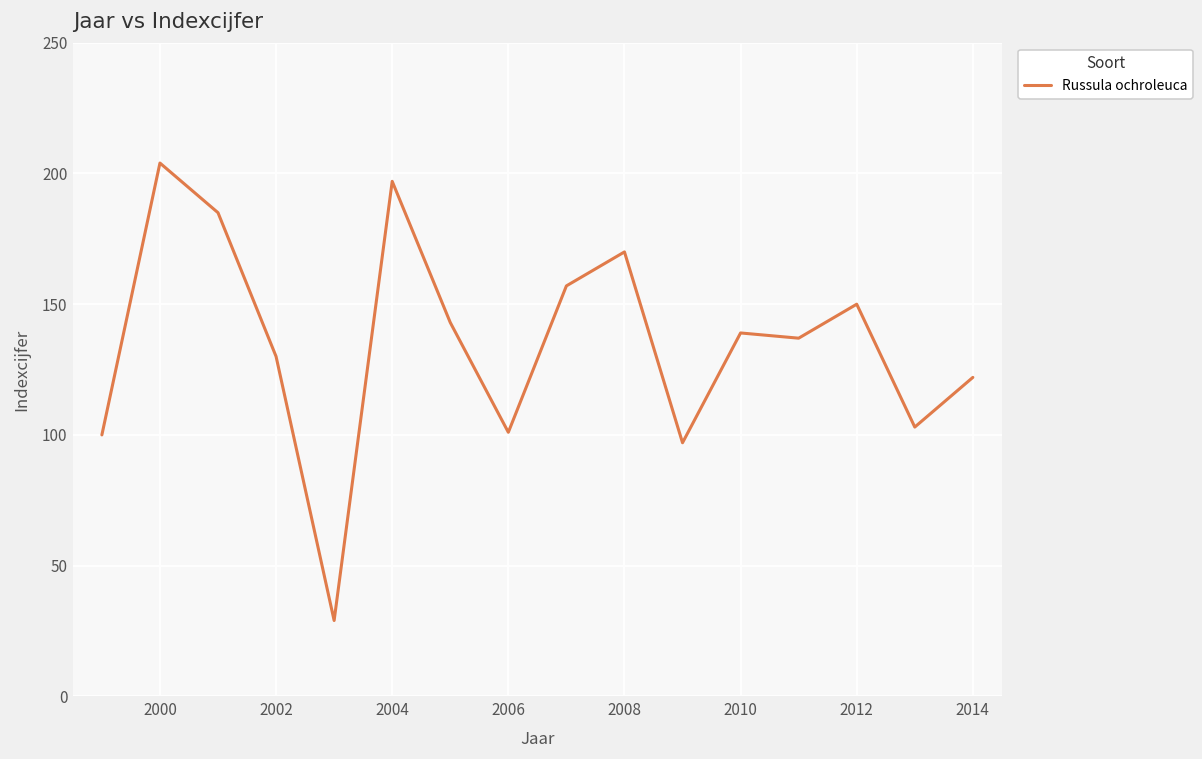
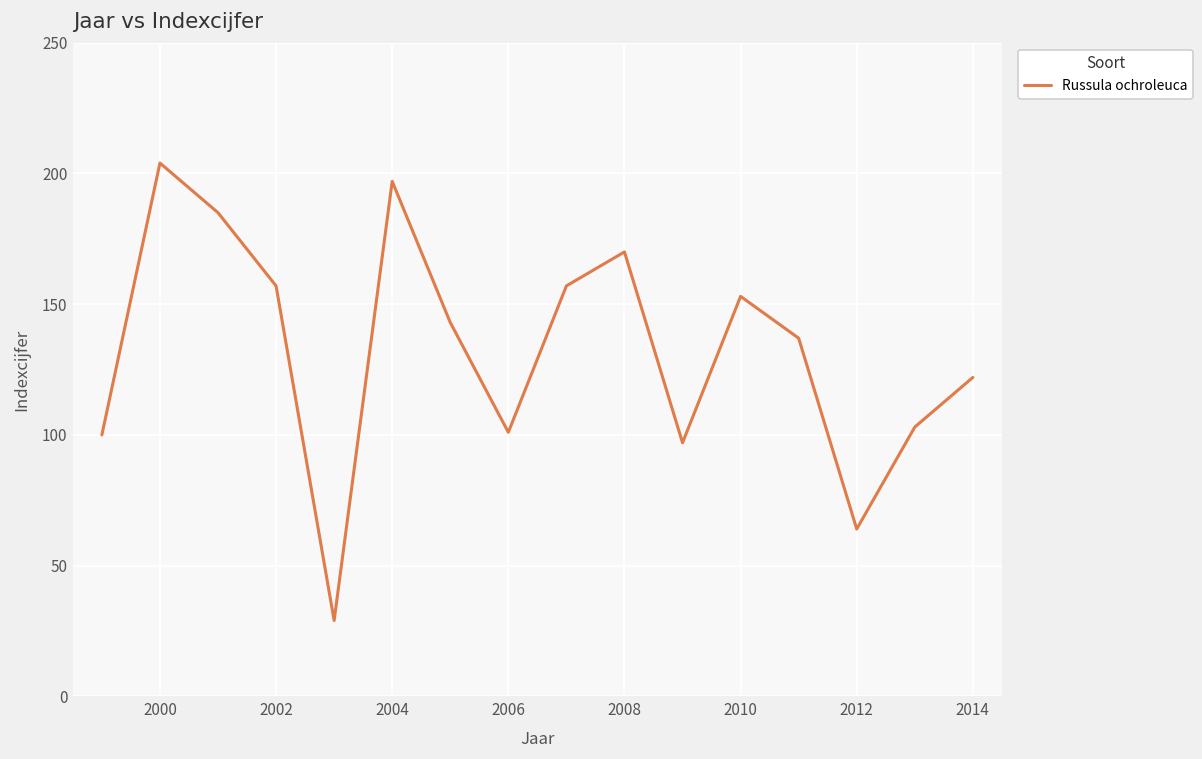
  {
    "2000": 204,
-   "2002": 130,
+   "2002": 157,
    "2004": 197,
    "2006": 101,
    "2008": 170,
-   "2010": 139,
-   "2012": 150,
+   "2010": 153,
+   "2012": 64,
    "2014": 122
  }
